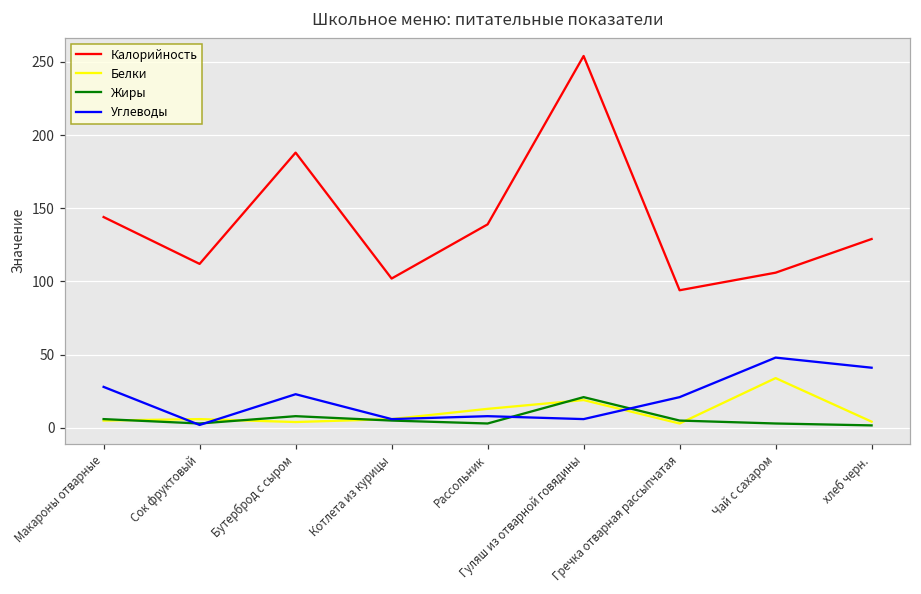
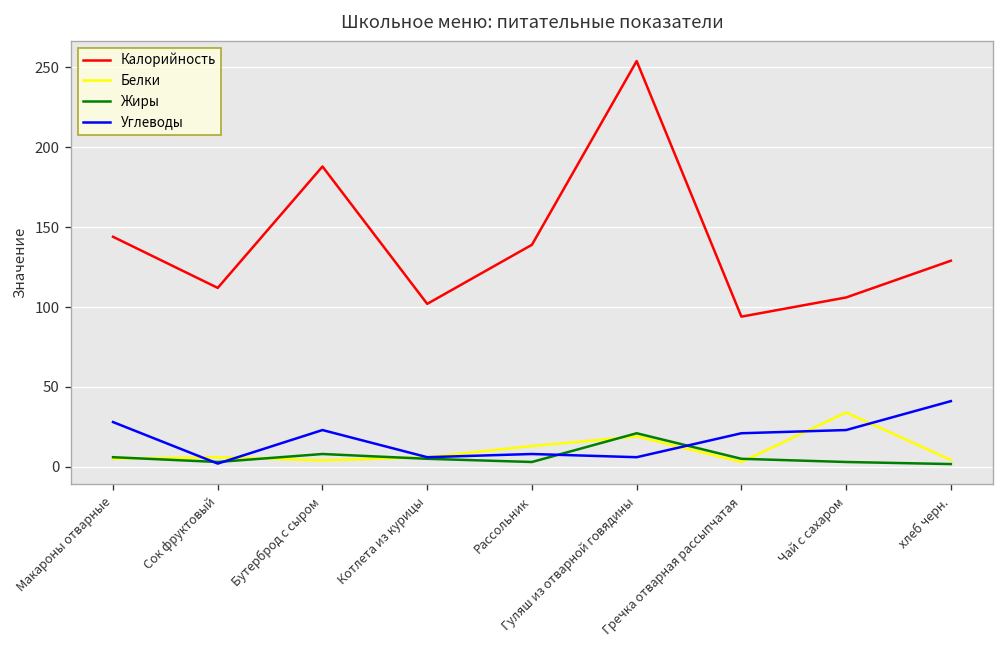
  {
    "Калорийность": {
      "Макароны отварные": 144,
      "Сок фруктовый": 112,
      "Бутерброд с сыром": 188,
      "Котлета из курицы": 102,
      "Рассольник": 139,
      "Гуляш из отварной говядины": 254,
      "Гречка отварная рассыпчатая": 94,
      "Чай с сахаром": 106,
      "хлеб черн.": 129
    },
    "Белки": {
      "Сок фруктовый": 6,
      "Бутерброд с сыром": 4,
      "Рассольник": 13,
      "Гуляш из отварной говядины": 19,
      "Гречка отварная рассыпчатая": 3,
      "Чай с сахаром": 34,
      "хлеб черн.": 4
    },
    "Жиры": {
      "Бутерброд с сыром": 8,
      "Рассольник": 3,
      "Гуляш из отварной говядины": 21,
      "Гречка отварная рассыпчатая": 5,
      "Чай с сахаром": 3,
      "хлеб черн.": 2
    },
    "Углеводы": {
      "Макароны отварные": 28,
      "Бутерброд с сыром": 23,
      "Рассольник": 8,
      "Гуляш из отварной говядины": 6,
      "Гречка отварная рассыпчатая": 21,
-     "Чай с сахаром": 48,
+     "Чай с сахаром": 23,
      "хлеб черн.": 41
    }
  }
